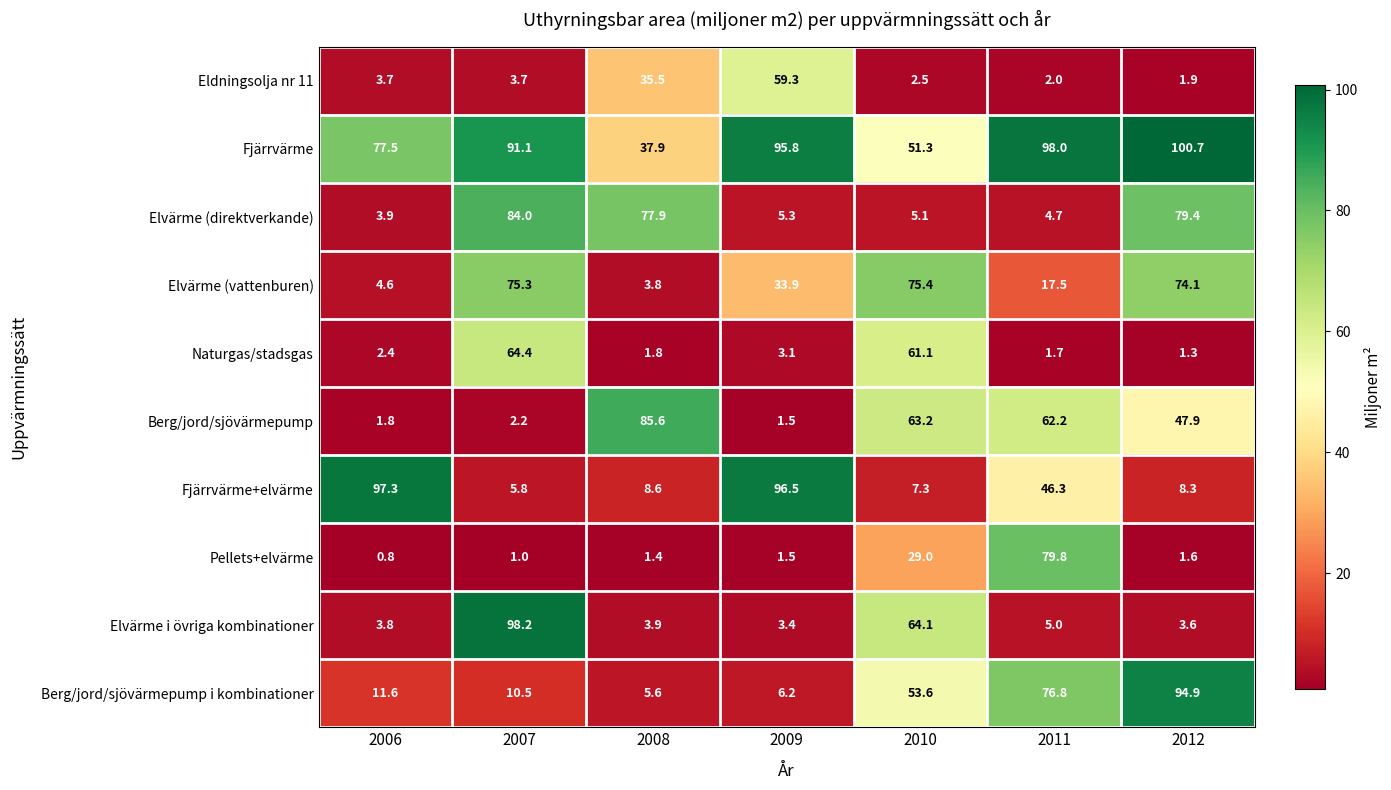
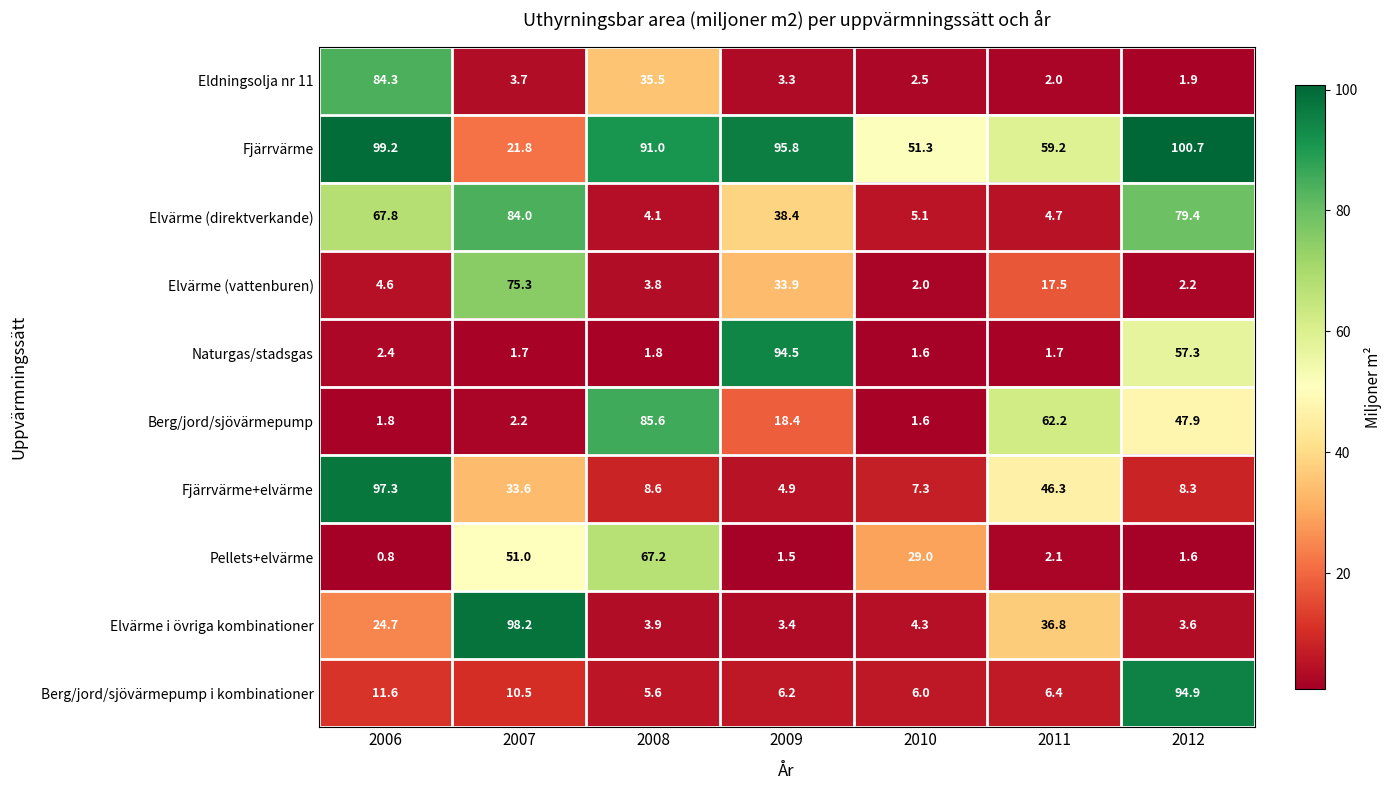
  {
    "Eldningsolja nr 11": {
-     "2006": 3.7,
+     "2006": 84.3,
      "2007": 3.7,
      "2008": 35.5,
-     "2009": 59.3,
+     "2009": 3.3,
      "2010": 2.5,
      "2011": 2.0,
      "2012": 1.9
    },
    "Fjärrvärme": {
-     "2006": 77.5,
-     "2007": 91.1,
-     "2008": 37.9,
+     "2006": 99.2,
+     "2007": 21.8,
+     "2008": 91.0,
      "2009": 95.8,
      "2010": 51.3,
-     "2011": 98.0,
+     "2011": 59.2,
      "2012": 100.7
    },
    "Elvärme (direktverkande)": {
-     "2006": 3.9,
+     "2006": 67.8,
      "2007": 84.0,
-     "2008": 77.9,
-     "2009": 5.3,
+     "2008": 4.1,
+     "2009": 38.4,
      "2010": 5.1,
      "2011": 4.7,
      "2012": 79.4
    },
    "Elvärme (vattenburen)": {
      "2006": 4.6,
      "2007": 75.3,
      "2008": 3.8,
      "2009": 33.9,
-     "2010": 75.4,
+     "2010": 2.0,
      "2011": 17.5,
-     "2012": 74.1
+     "2012": 2.2
    },
    "Naturgas/stadsgas": {
      "2006": 2.4,
-     "2007": 64.4,
+     "2007": 1.7,
      "2008": 1.8,
-     "2009": 3.1,
-     "2010": 61.1,
+     "2009": 94.5,
+     "2010": 1.6,
      "2011": 1.7,
-     "2012": 1.3
+     "2012": 57.3
    },
    "Berg/jord/sjövärmepump": {
      "2006": 1.8,
      "2007": 2.2,
      "2008": 85.6,
-     "2009": 1.5,
-     "2010": 63.2,
+     "2009": 18.4,
+     "2010": 1.6,
      "2011": 62.2,
      "2012": 47.9
    },
    "Fjärrvärme+elvärme": {
      "2006": 97.3,
-     "2007": 5.8,
+     "2007": 33.6,
      "2008": 8.6,
-     "2009": 96.5,
+     "2009": 4.9,
      "2010": 7.3,
      "2011": 46.3,
      "2012": 8.3
    },
    "Pellets+elvärme": {
      "2006": 0.8,
-     "2007": 1.0,
-     "2008": 1.4,
+     "2007": 51.0,
+     "2008": 67.2,
      "2009": 1.5,
      "2010": 29.0,
-     "2011": 79.8,
+     "2011": 2.1,
      "2012": 1.6
    },
    "Elvärme i övriga kombinationer": {
-     "2006": 3.8,
+     "2006": 24.7,
      "2007": 98.2,
      "2008": 3.9,
      "2009": 3.4,
-     "2010": 64.1,
-     "2011": 5.0,
+     "2010": 4.3,
+     "2011": 36.8,
      "2012": 3.6
    },
    "Berg/jord/sjövärmepump i kombinationer": {
      "2006": 11.6,
      "2007": 10.5,
      "2008": 5.6,
      "2009": 6.2,
-     "2010": 53.6,
-     "2011": 76.8,
+     "2010": 6.0,
+     "2011": 6.4,
      "2012": 94.9
    }
  }
